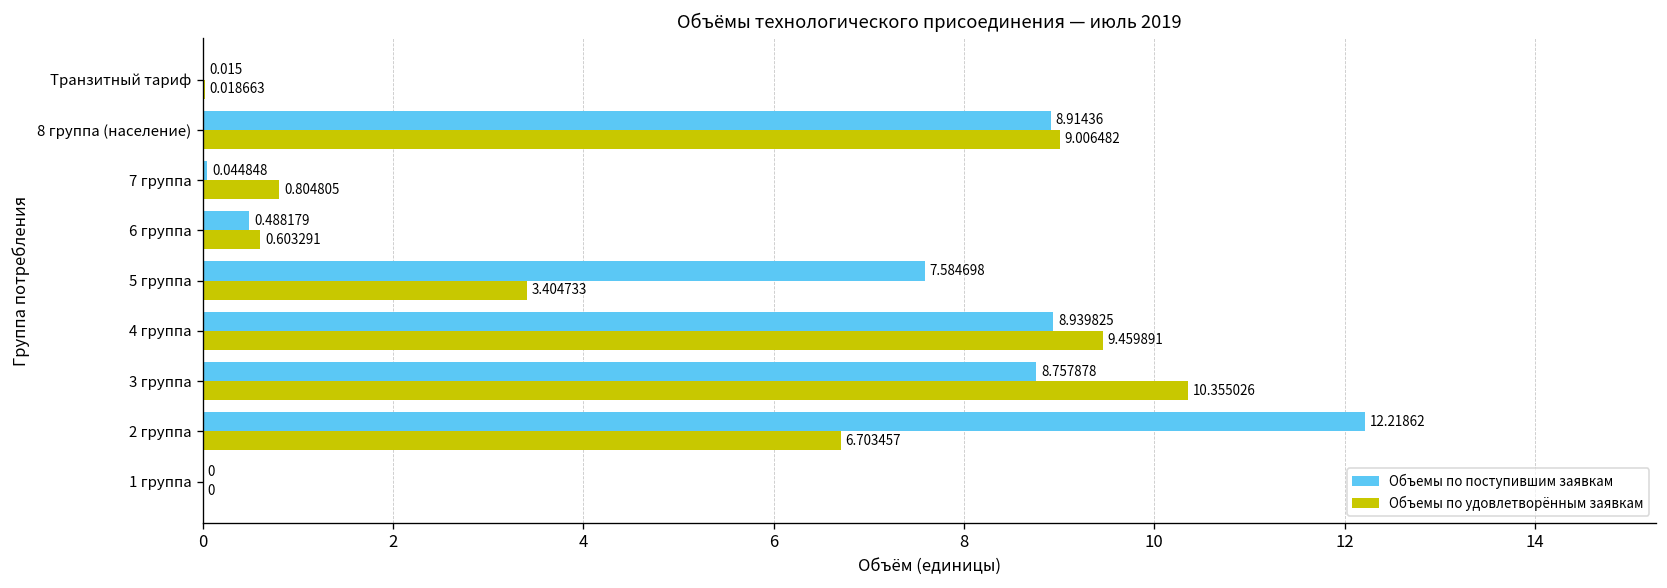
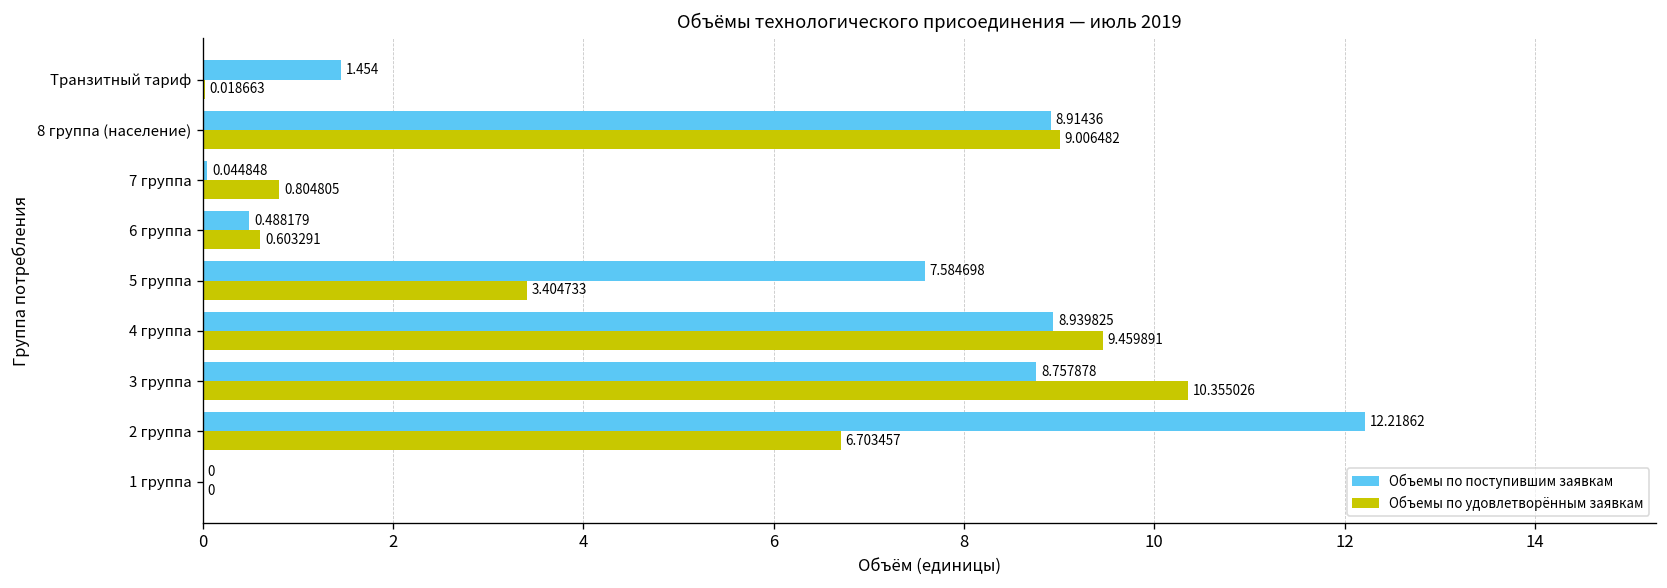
  {
    "Объемы по поступившим заявкам": {
-     "Транзитный тариф": 0.015,
+     "Транзитный тариф": 1.454,
      "8 группа (население)": 8.91436,
      "7 группа": 0.044848,
      "6 группа": 0.488179,
      "5 группа": 7.584698,
      "4 группа": 8.939825,
      "3 группа": 8.757878,
      "2 группа": 12.21862,
      "1 группа": 0
    },
    "Объемы по удовлетворённым заявкам": {
      "Транзитный тариф": 0.018663,
      "8 группа (население)": 9.006482,
      "7 группа": 0.804805,
      "6 группа": 0.603291,
      "5 группа": 3.404733,
      "4 группа": 9.459891,
      "3 группа": 10.355026,
      "2 группа": 6.703457,
      "1 группа": 0
    }
  }
